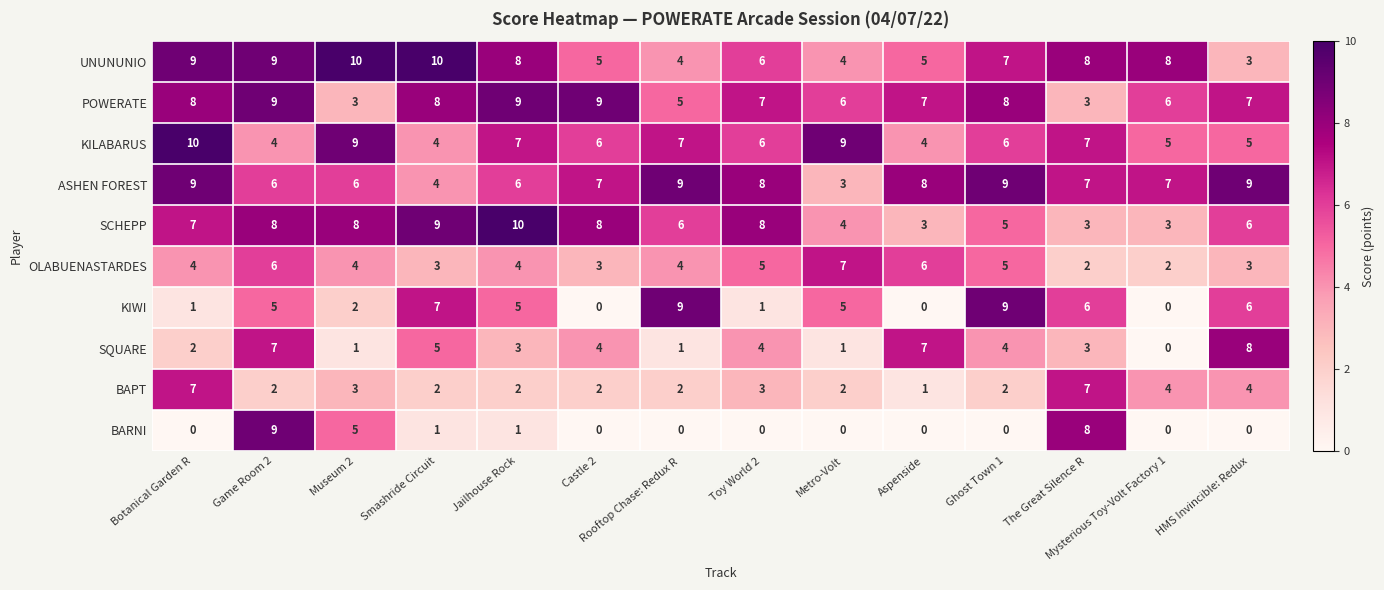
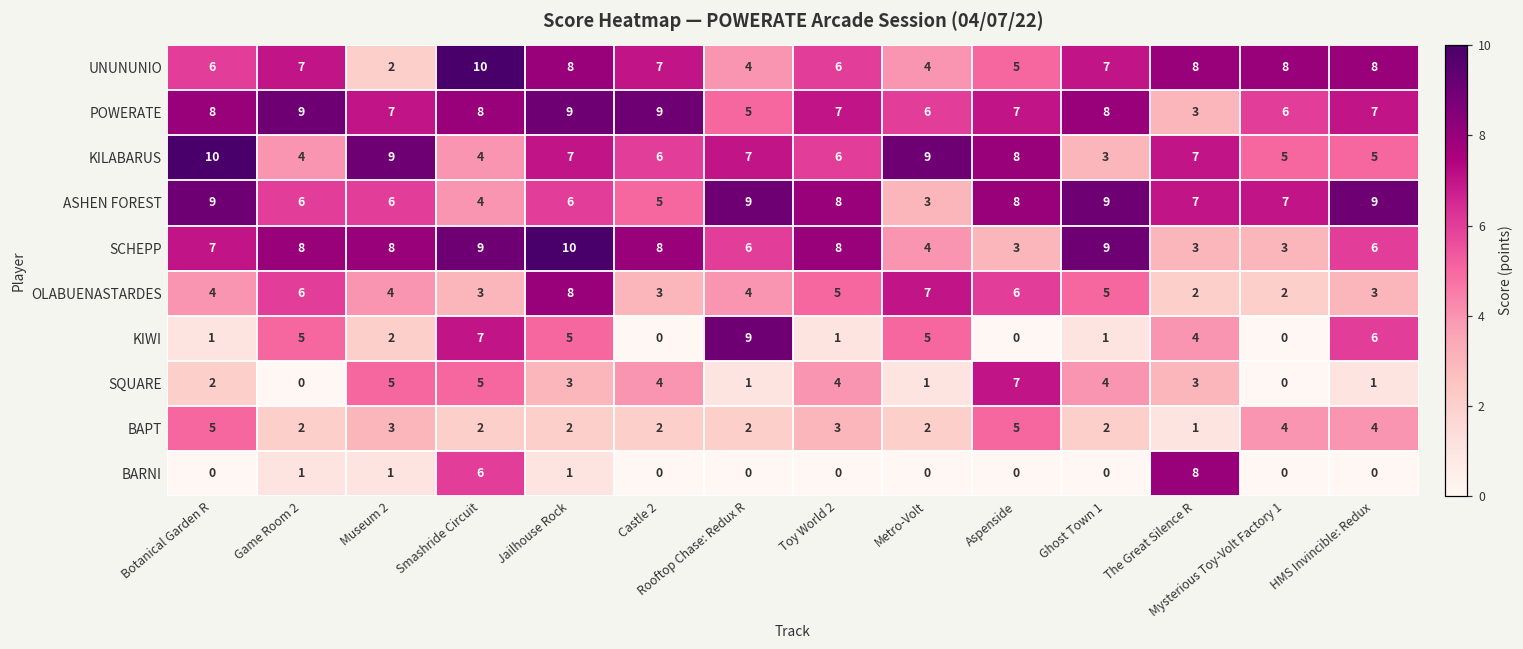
  {
    "UNUNUNIO": {
-     "Botanical Garden R": 9,
-     "Game Room 2": 9,
-     "Museum 2": 10,
+     "Botanical Garden R": 6,
+     "Game Room 2": 7,
+     "Museum 2": 2,
      "Smashride Circuit": 10,
      "Jailhouse Rock": 8,
-     "Castle 2": 5,
+     "Castle 2": 7,
      "Rooftop Chase: Redux R": 4,
      "Toy World 2": 6,
      "Metro-Volt": 4,
      "Aspenside": 5,
      "Ghost Town 1": 7,
      "The Great Silence R": 8,
      "Mysterious Toy-Volt Factory 1": 8,
-     "HMS Invincible: Redux": 3
+     "HMS Invincible: Redux": 8
    },
    "POWERATE": {
      "Botanical Garden R": 8,
      "Game Room 2": 9,
-     "Museum 2": 3,
+     "Museum 2": 7,
      "Smashride Circuit": 8,
      "Jailhouse Rock": 9,
      "Castle 2": 9,
      "Rooftop Chase: Redux R": 5,
      "Toy World 2": 7,
      "Metro-Volt": 6,
      "Aspenside": 7,
      "Ghost Town 1": 8,
      "The Great Silence R": 3,
      "Mysterious Toy-Volt Factory 1": 6,
      "HMS Invincible: Redux": 7
    },
    "KILABARUS": {
      "Botanical Garden R": 10,
      "Game Room 2": 4,
      "Museum 2": 9,
      "Smashride Circuit": 4,
      "Jailhouse Rock": 7,
      "Castle 2": 6,
      "Rooftop Chase: Redux R": 7,
      "Toy World 2": 6,
      "Metro-Volt": 9,
-     "Aspenside": 4,
-     "Ghost Town 1": 6,
+     "Aspenside": 8,
+     "Ghost Town 1": 3,
      "The Great Silence R": 7,
      "Mysterious Toy-Volt Factory 1": 5,
      "HMS Invincible: Redux": 5
    },
    "ASHEN FOREST": {
      "Botanical Garden R": 9,
      "Game Room 2": 6,
      "Museum 2": 6,
      "Smashride Circuit": 4,
      "Jailhouse Rock": 6,
-     "Castle 2": 7,
+     "Castle 2": 5,
      "Rooftop Chase: Redux R": 9,
      "Toy World 2": 8,
      "Metro-Volt": 3,
      "Aspenside": 8,
      "Ghost Town 1": 9,
      "The Great Silence R": 7,
      "Mysterious Toy-Volt Factory 1": 7,
      "HMS Invincible: Redux": 9
    },
    "SCHEPP": {
      "Botanical Garden R": 7,
      "Game Room 2": 8,
      "Museum 2": 8,
      "Smashride Circuit": 9,
      "Jailhouse Rock": 10,
      "Castle 2": 8,
      "Rooftop Chase: Redux R": 6,
      "Toy World 2": 8,
      "Metro-Volt": 4,
      "Aspenside": 3,
-     "Ghost Town 1": 5,
+     "Ghost Town 1": 9,
      "The Great Silence R": 3,
      "Mysterious Toy-Volt Factory 1": 3,
      "HMS Invincible: Redux": 6
    },
    "OLABUENASTARDES": {
      "Botanical Garden R": 4,
      "Game Room 2": 6,
      "Museum 2": 4,
      "Smashride Circuit": 3,
-     "Jailhouse Rock": 4,
+     "Jailhouse Rock": 8,
      "Castle 2": 3,
      "Rooftop Chase: Redux R": 4,
      "Toy World 2": 5,
      "Metro-Volt": 7,
      "Aspenside": 6,
      "Ghost Town 1": 5,
      "The Great Silence R": 2,
      "Mysterious Toy-Volt Factory 1": 2,
      "HMS Invincible: Redux": 3
    },
    "KIWI": {
      "Botanical Garden R": 1,
      "Game Room 2": 5,
      "Museum 2": 2,
      "Smashride Circuit": 7,
      "Jailhouse Rock": 5,
      "Castle 2": 0,
      "Rooftop Chase: Redux R": 9,
      "Toy World 2": 1,
      "Metro-Volt": 5,
      "Aspenside": 0,
-     "Ghost Town 1": 9,
-     "The Great Silence R": 6,
+     "Ghost Town 1": 1,
+     "The Great Silence R": 4,
      "Mysterious Toy-Volt Factory 1": 0,
      "HMS Invincible: Redux": 6
    },
    "SQUARE": {
      "Botanical Garden R": 2,
-     "Game Room 2": 7,
-     "Museum 2": 1,
+     "Game Room 2": 0,
+     "Museum 2": 5,
      "Smashride Circuit": 5,
      "Jailhouse Rock": 3,
      "Castle 2": 4,
      "Rooftop Chase: Redux R": 1,
      "Toy World 2": 4,
      "Metro-Volt": 1,
      "Aspenside": 7,
      "Ghost Town 1": 4,
      "The Great Silence R": 3,
      "Mysterious Toy-Volt Factory 1": 0,
-     "HMS Invincible: Redux": 8
+     "HMS Invincible: Redux": 1
    },
    "BAPT": {
-     "Botanical Garden R": 7,
+     "Botanical Garden R": 5,
      "Game Room 2": 2,
      "Museum 2": 3,
      "Smashride Circuit": 2,
      "Jailhouse Rock": 2,
      "Castle 2": 2,
      "Rooftop Chase: Redux R": 2,
      "Toy World 2": 3,
      "Metro-Volt": 2,
-     "Aspenside": 1,
+     "Aspenside": 5,
      "Ghost Town 1": 2,
-     "The Great Silence R": 7,
+     "The Great Silence R": 1,
      "Mysterious Toy-Volt Factory 1": 4,
      "HMS Invincible: Redux": 4
    },
    "BARNI": {
      "Botanical Garden R": 0,
-     "Game Room 2": 9,
-     "Museum 2": 5,
-     "Smashride Circuit": 1,
+     "Game Room 2": 1,
+     "Museum 2": 1,
+     "Smashride Circuit": 6,
      "Jailhouse Rock": 1,
      "Castle 2": 0,
      "Rooftop Chase: Redux R": 0,
      "Toy World 2": 0,
      "Metro-Volt": 0,
      "Aspenside": 0,
      "Ghost Town 1": 0,
      "The Great Silence R": 8,
      "Mysterious Toy-Volt Factory 1": 0,
      "HMS Invincible: Redux": 0
    }
  }
